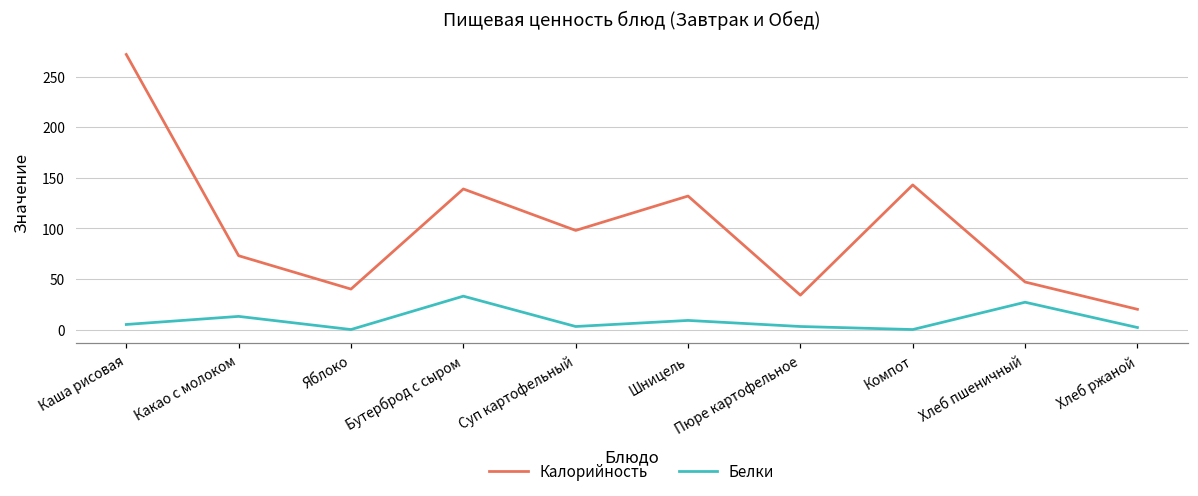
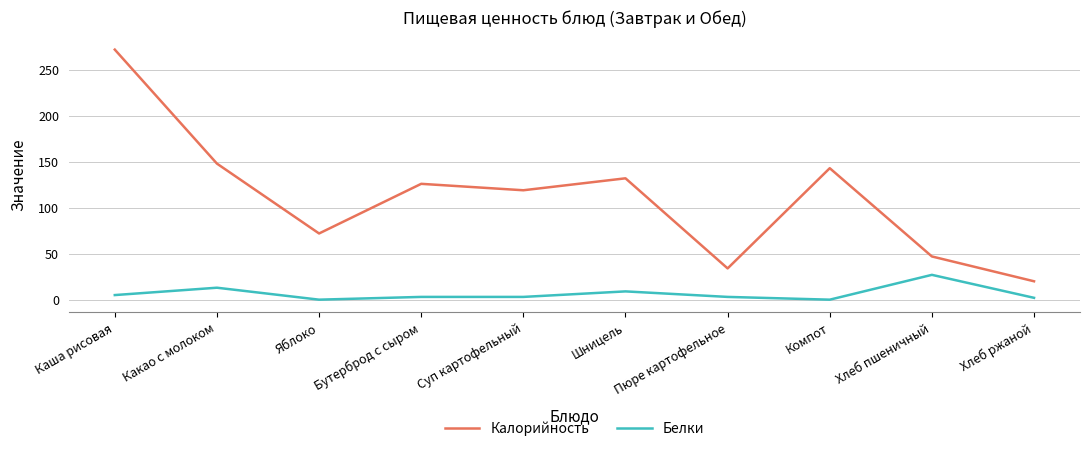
  {
    "Калорийность": {
      "Каша рисовая": 270,
-     "Какао с молоком": 70,
-     "Яблоко": 40,
-     "Бутерброд с сыром": 140,
-     "Суп картофельный": 100,
+     "Какао с молоком": 150,
+     "Яблоко": 70,
+     "Бутерброд с сыром": 130,
+     "Суп картофельный": 120,
      "Шницель": 130,
      "Пюре картофельное": 30,
      "Компот": 140,
      "Хлеб пшеничный": 50,
      "Хлеб ржаной": 20
    },
    "Белки": {
      "Каша рисовая": 10,
      "Какао с молоком": 10,
      "Яблоко": 0,
-     "Бутерброд с сыром": 30,
+     "Бутерброд с сыром": 0,
      "Суп картофельный": 0,
      "Шницель": 10,
      "Пюре картофельное": 0,
      "Компот": 0,
      "Хлеб пшеничный": 30,
      "Хлеб ржаной": 0
    }
  }
